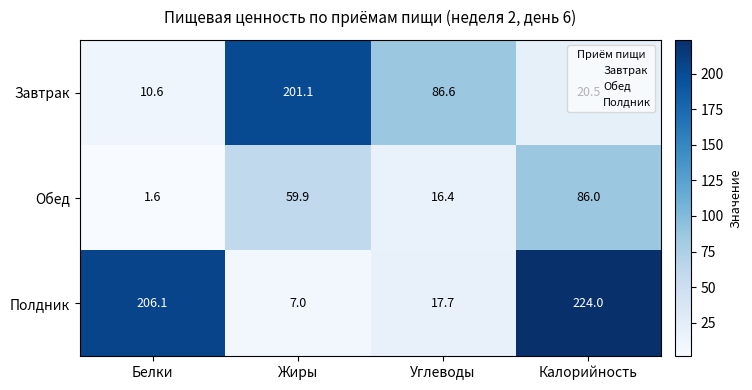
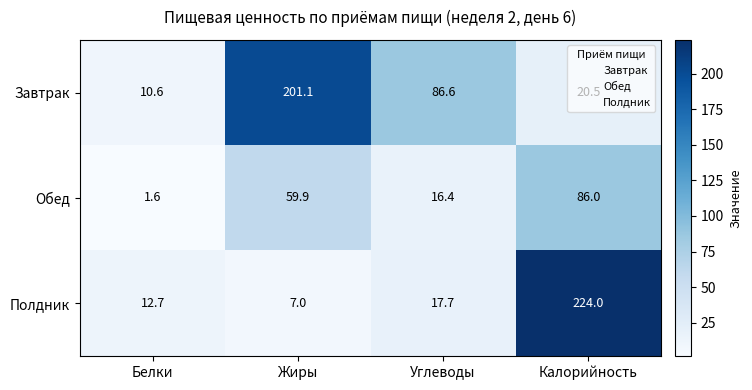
  {
    "Завтрак": {
      "Белки": 10.6,
      "Жиры": 201.1,
      "Углеводы": 86.6
    },
    "Обед": {
      "Белки": 1.6,
      "Жиры": 59.9,
      "Углеводы": 16.4,
      "Калорийность": 86.0
    },
    "Полдник": {
-     "Белки": 206.1,
+     "Белки": 12.7,
      "Жиры": 7.0,
      "Углеводы": 17.7,
      "Калорийность": 224.0
    }
  }
